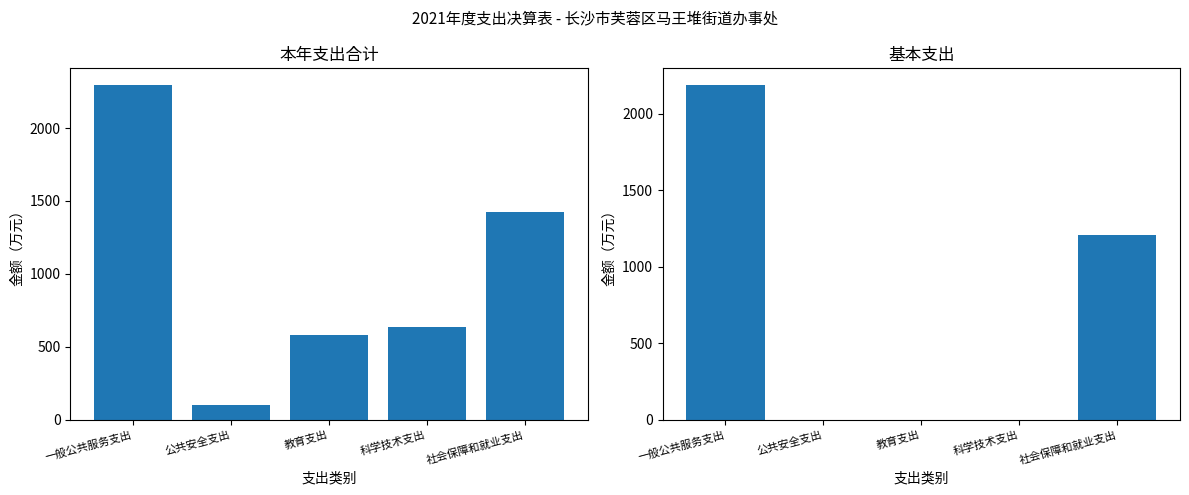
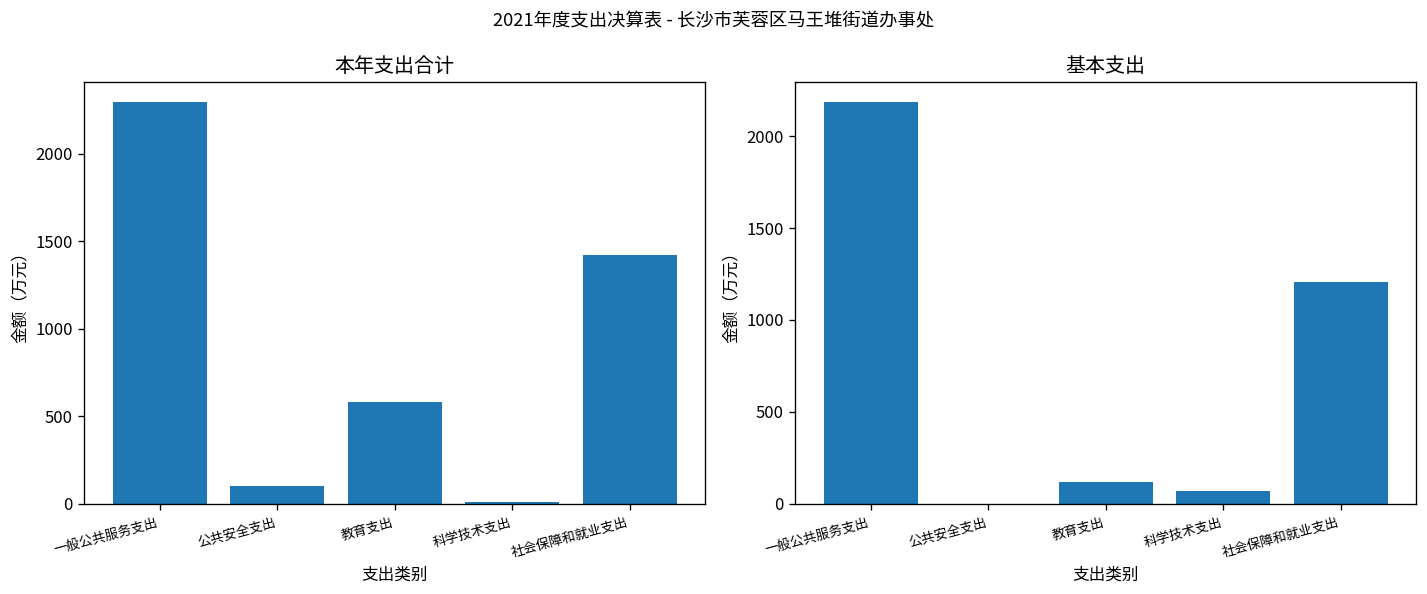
  {
    "本年支出合计": {
      "一般公共服务支出": 2300,
      "公共安全支出": 100,
      "教育支出": 580,
-     "科学技术支出": 640,
+     "科学技术支出": 10,
      "社会保障和就业支出": 1420
    },
    "基本支出": {
      "一般公共服务支出": 2190,
      "公共安全支出": 0,
-     "教育支出": 0,
-     "科学技术支出": 0,
+     "教育支出": 120,
+     "科学技术支出": 70,
      "社会保障和就业支出": 1200
    }
  }
